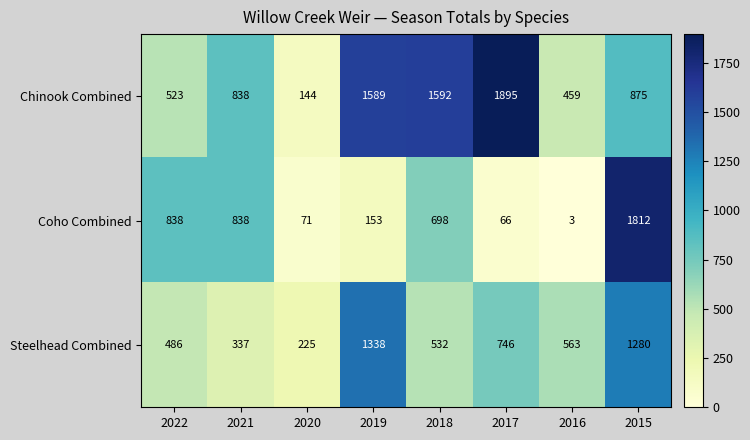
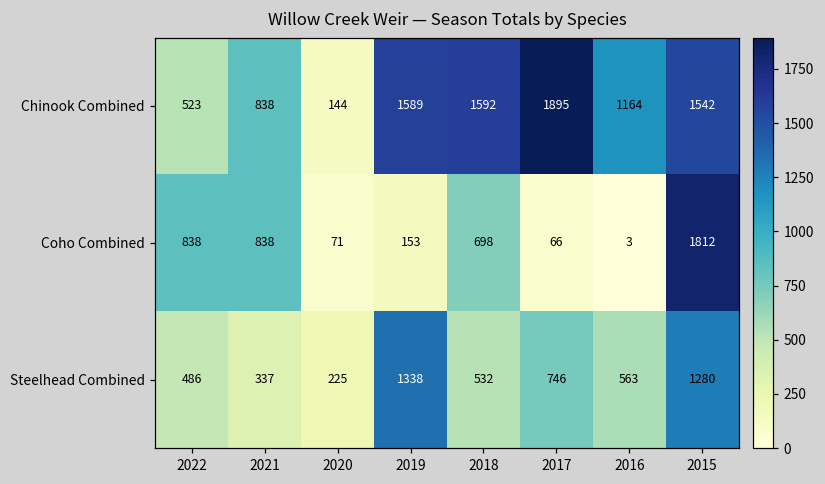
  {
    "Chinook Combined": {
      "2022": 523,
      "2021": 838,
      "2020": 144,
      "2019": 1589,
      "2018": 1592,
      "2017": 1895,
-     "2016": 459,
-     "2015": 875
+     "2016": 1164,
+     "2015": 1542
    },
    "Coho Combined": {
      "2022": 838,
      "2021": 838,
      "2020": 71,
      "2019": 153,
      "2018": 698,
      "2017": 66,
      "2016": 3,
      "2015": 1812
    },
    "Steelhead Combined": {
      "2022": 486,
      "2021": 337,
      "2020": 225,
      "2019": 1338,
      "2018": 532,
      "2017": 746,
      "2016": 563,
      "2015": 1280
    }
  }
